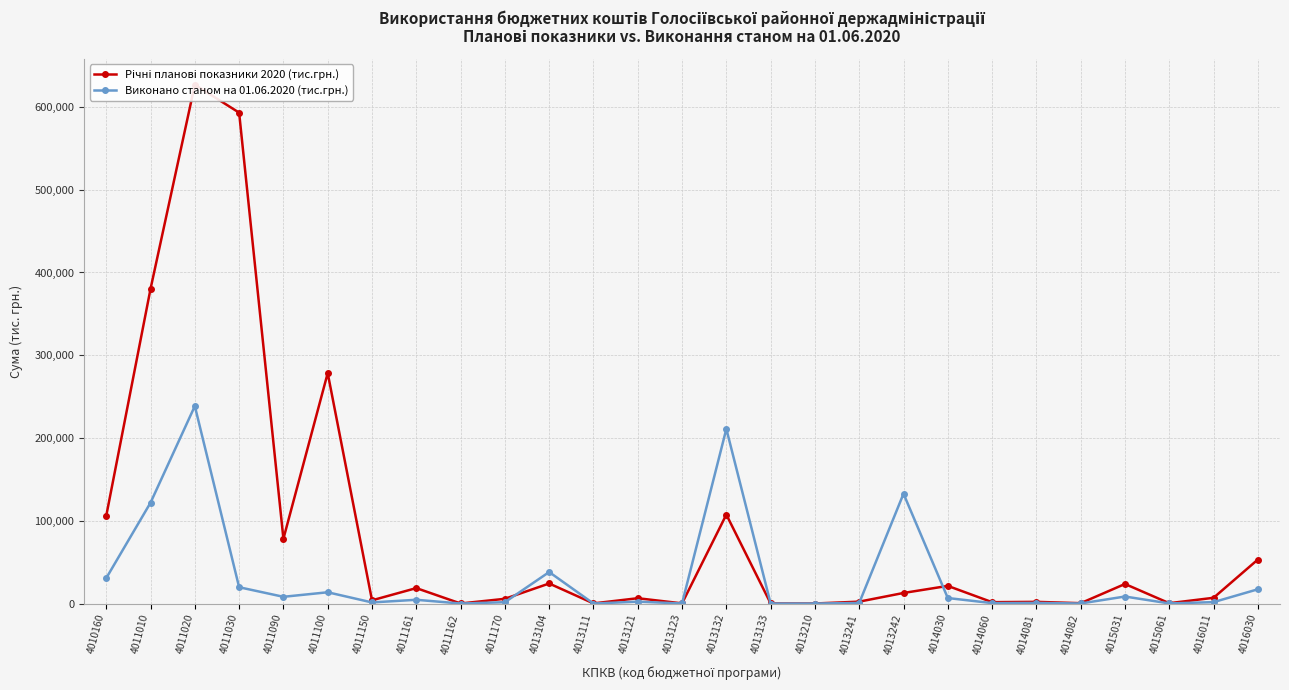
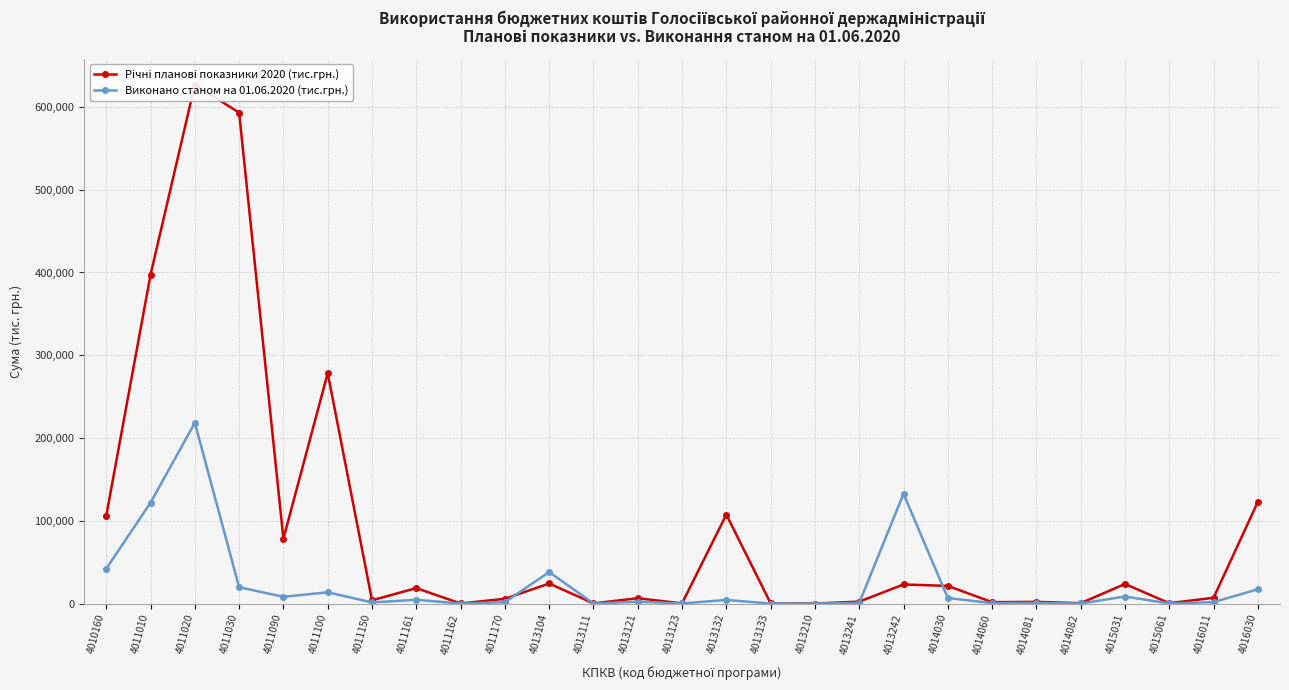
  {
    "Річні планові показники 2020 (тис.грн.)": {
      "4010160": "110,000",
-     "4011010": "380,000",
+     "4011010": "400,000",
      "4011030": "590,000",
      "4011090": "80,000",
      "4011100": "280,000",
      "4011161": "20,000",
      "4011170": "10,000",
      "4013104": "20,000",
      "4013121": "10,000",
      "4013132": "110,000",
-     "4013242": "10,000",
+     "4013242": "20,000",
      "4014030": "20,000",
      "4015031": "20,000",
      "4016011": "10,000",
-     "4016030": "50,000"
+     "4016030": "120,000"
    },
    "Виконано станом на 01.06.2020 (тис.грн.)": {
-     "4010160": "30,000",
+     "4010160": "40,000",
      "4011010": "120,000",
-     "4011020": "240,000",
+     "4011020": "220,000",
      "4011030": "20,000",
      "4011090": "10,000",
      "4011100": "10,000",
      "4011161": "0",
      "4011170": "0",
      "4013104": "40,000",
      "4013121": "0",
-     "4013132": "210,000",
+     "4013132": "0",
      "4013242": "130,000",
      "4014030": "10,000",
      "4015031": "10,000",
      "4016011": "0",
      "4016030": "20,000"
    }
  }
